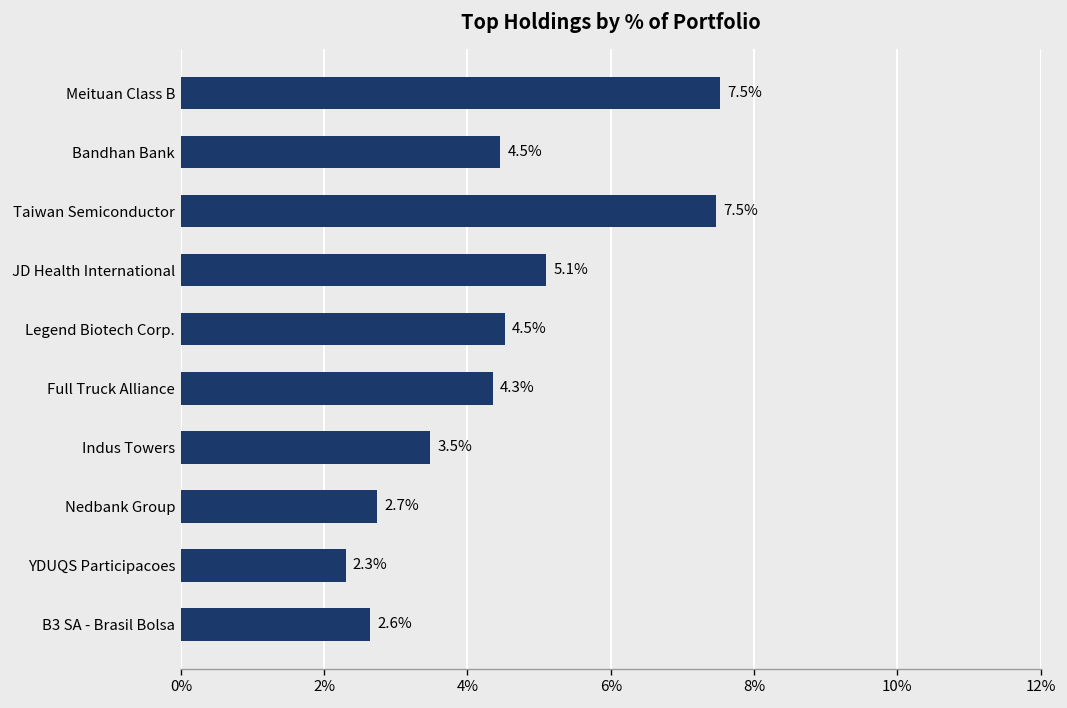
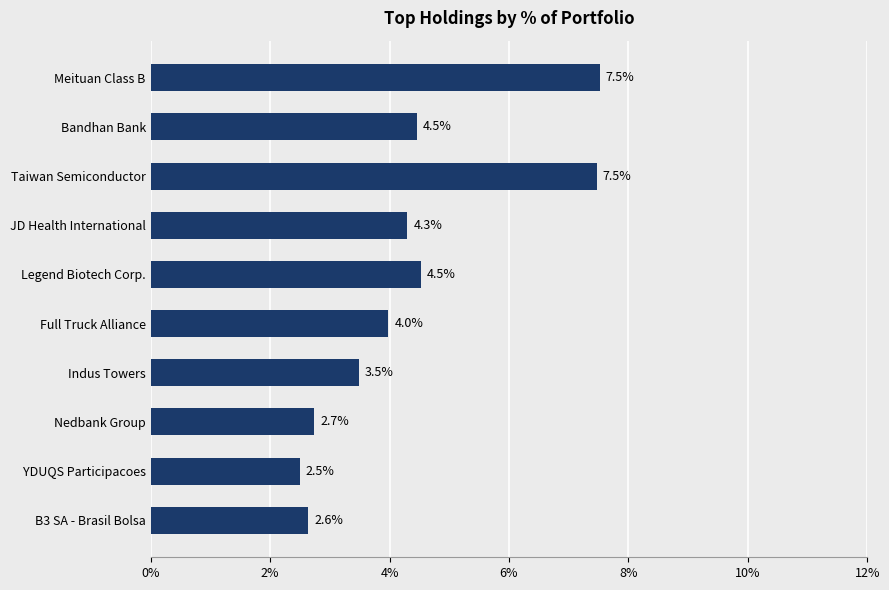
  {
    "Meituan Class B": "7.5%",
    "Bandhan Bank": "4.5%",
    "Taiwan Semiconductor": "7.5%",
-   "JD Health International": "5.1%",
+   "JD Health International": "4.3%",
    "Legend Biotech Corp.": "4.5%",
-   "Full Truck Alliance": "4.3%",
+   "Full Truck Alliance": "4.0%",
    "Indus Towers": "3.5%",
    "Nedbank Group": "2.7%",
-   "YDUQS Participacoes": "2.3%",
+   "YDUQS Participacoes": "2.5%",
    "B3 SA - Brasil Bolsa": "2.6%"
  }
